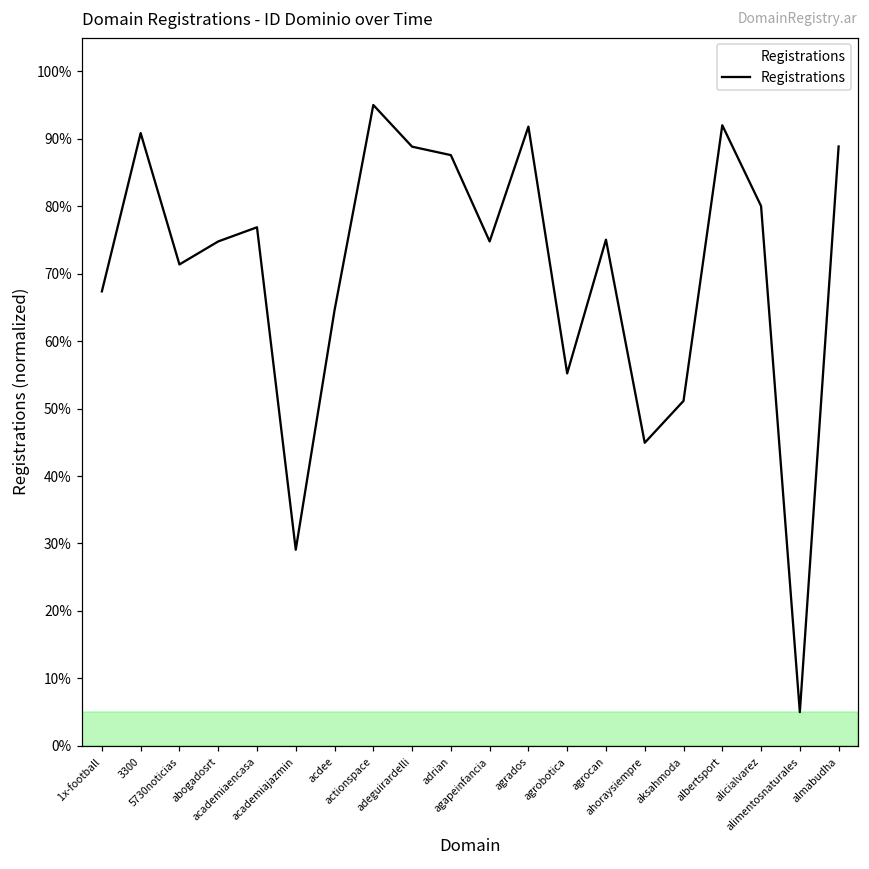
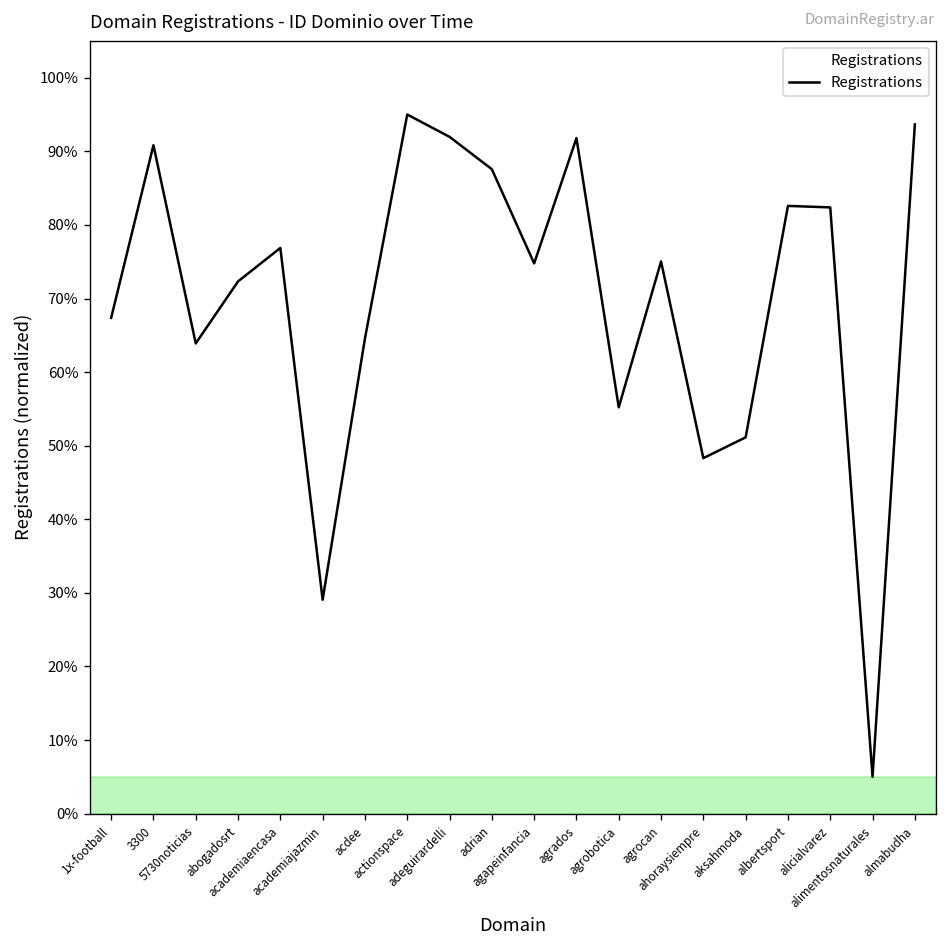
  {
    "1x-football": "67%",
    "3300": "91%",
-   "5730noticias": "71%",
-   "abogadosrt": "75%",
+   "5730noticias": "64%",
+   "abogadosrt": "72%",
    "academiaencasa": "77%",
    "academiajazmin": "29%",
    "acdee": "65%",
    "actionspace": "95%",
-   "adeguirardelli": "89%",
+   "adeguirardelli": "92%",
    "adrian": "88%",
    "agapeinfancia": "75%",
    "agrados": "92%",
    "agrobotica": "55%",
    "agrocan": "75%",
-   "ahoraysiempre": "45%",
+   "ahoraysiempre": "48%",
    "aksahmoda": "51%",
-   "albertsport": "92%",
-   "alicialvarez": "80%",
+   "albertsport": "83%",
+   "alicialvarez": "82%",
    "alimentosnaturales": "5%",
-   "almabudha": "89%"
+   "almabudha": "94%"
  }
